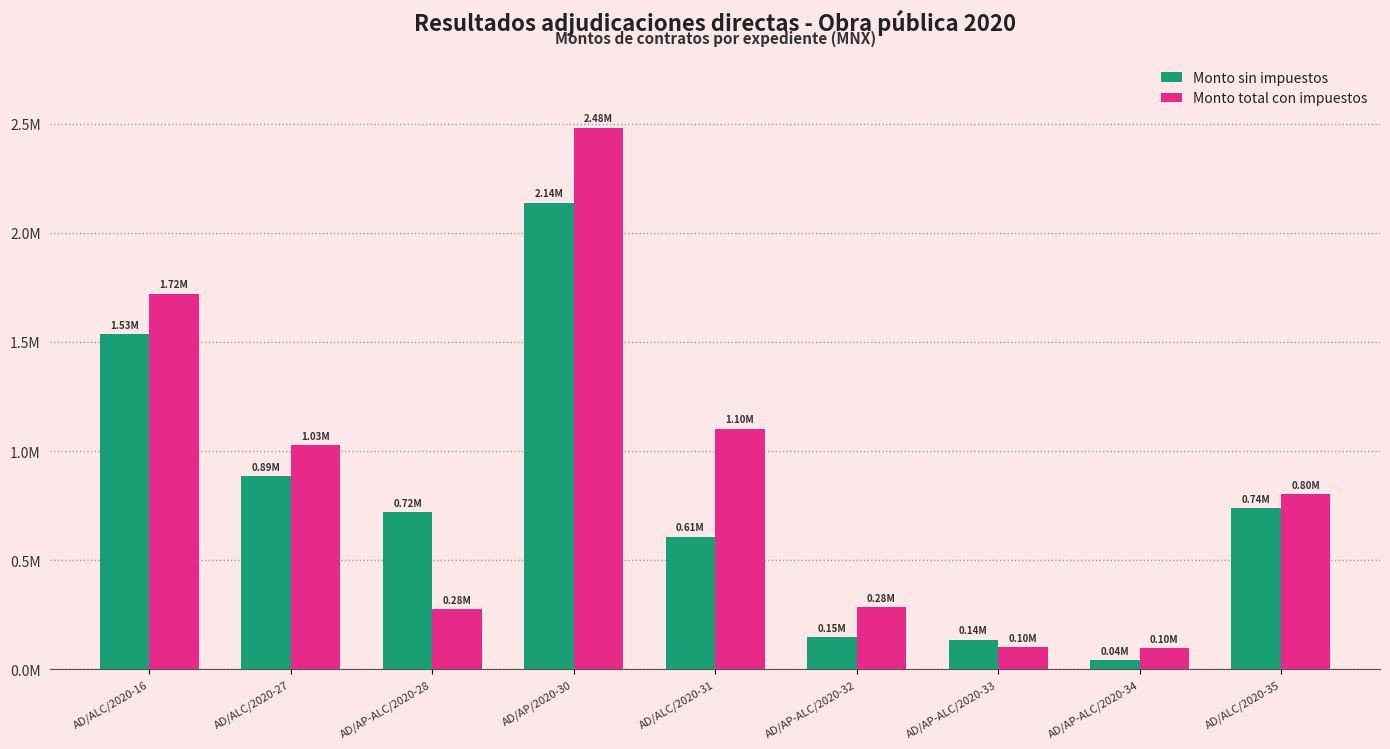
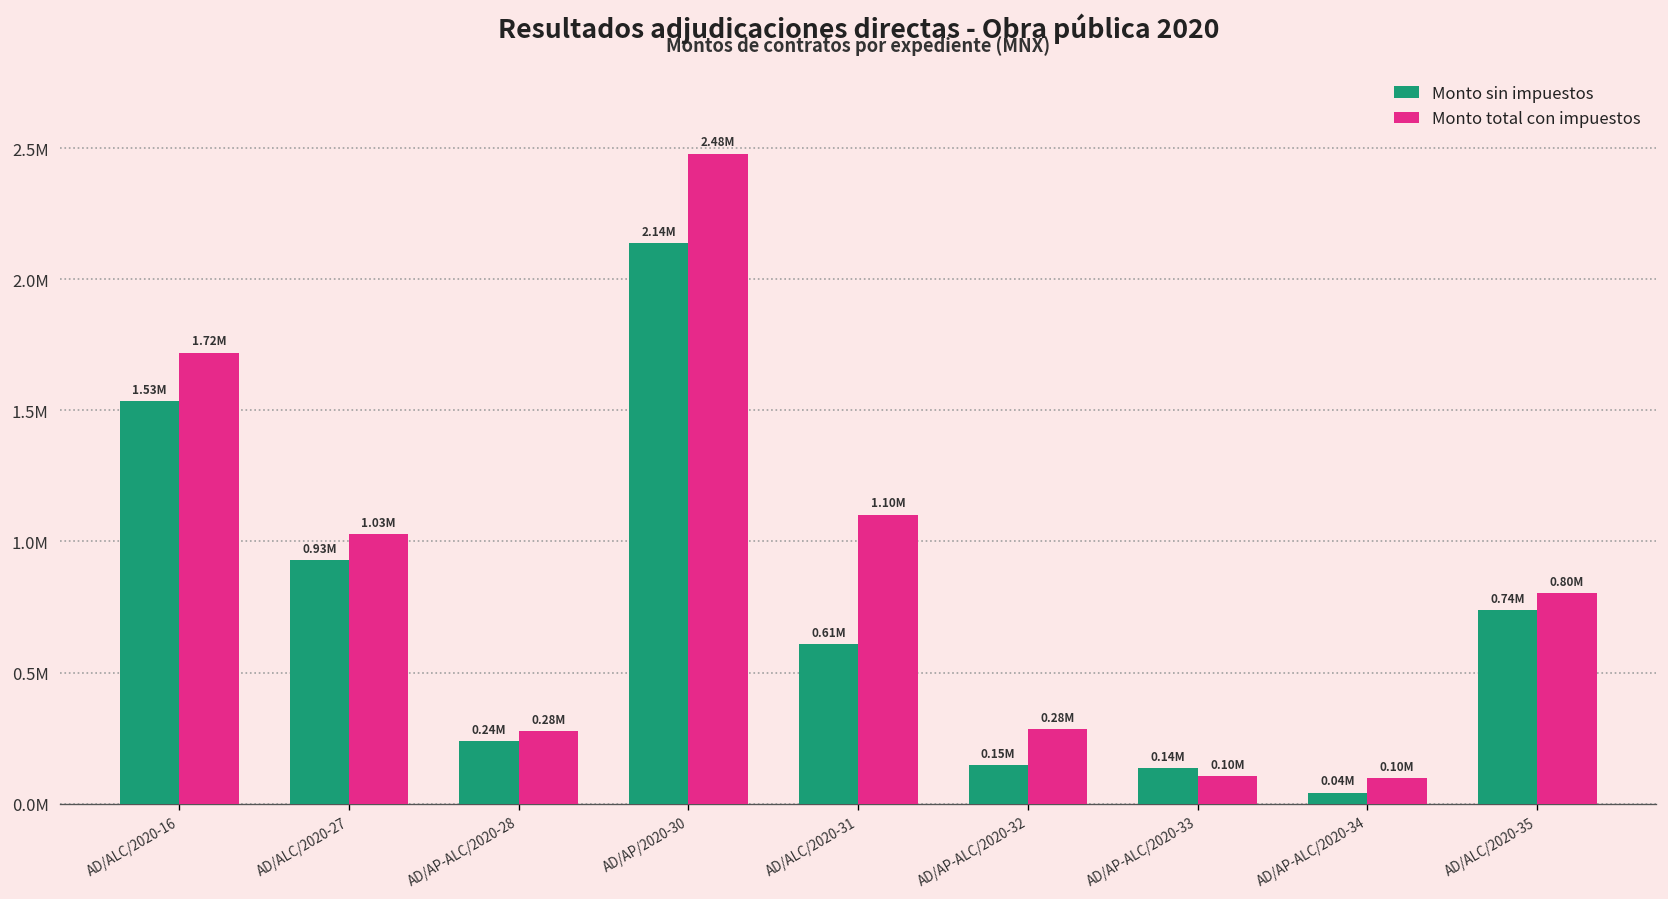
  {
    "Monto sin impuestos": {
      "AD/ALC/2020-16": "1.53M",
-     "AD/ALC/2020-27": "0.89M",
-     "AD/AP-ALC/2020-28": "0.72M",
+     "AD/ALC/2020-27": "0.93M",
+     "AD/AP-ALC/2020-28": "0.24M",
      "AD/AP/2020-30": "2.14M",
      "AD/ALC/2020-31": "0.61M",
      "AD/AP-ALC/2020-32": "0.15M",
      "AD/AP-ALC/2020-33": "0.14M",
      "AD/AP-ALC/2020-34": "0.04M",
      "AD/ALC/2020-35": "0.74M"
    },
    "Monto total con impuestos": {
      "AD/ALC/2020-16": "1.72M",
      "AD/ALC/2020-27": "1.03M",
      "AD/AP-ALC/2020-28": "0.28M",
      "AD/AP/2020-30": "2.48M",
      "AD/ALC/2020-31": "1.10M",
      "AD/AP-ALC/2020-32": "0.28M",
      "AD/AP-ALC/2020-33": "0.10M",
      "AD/AP-ALC/2020-34": "0.10M",
      "AD/ALC/2020-35": "0.80M"
    }
  }
